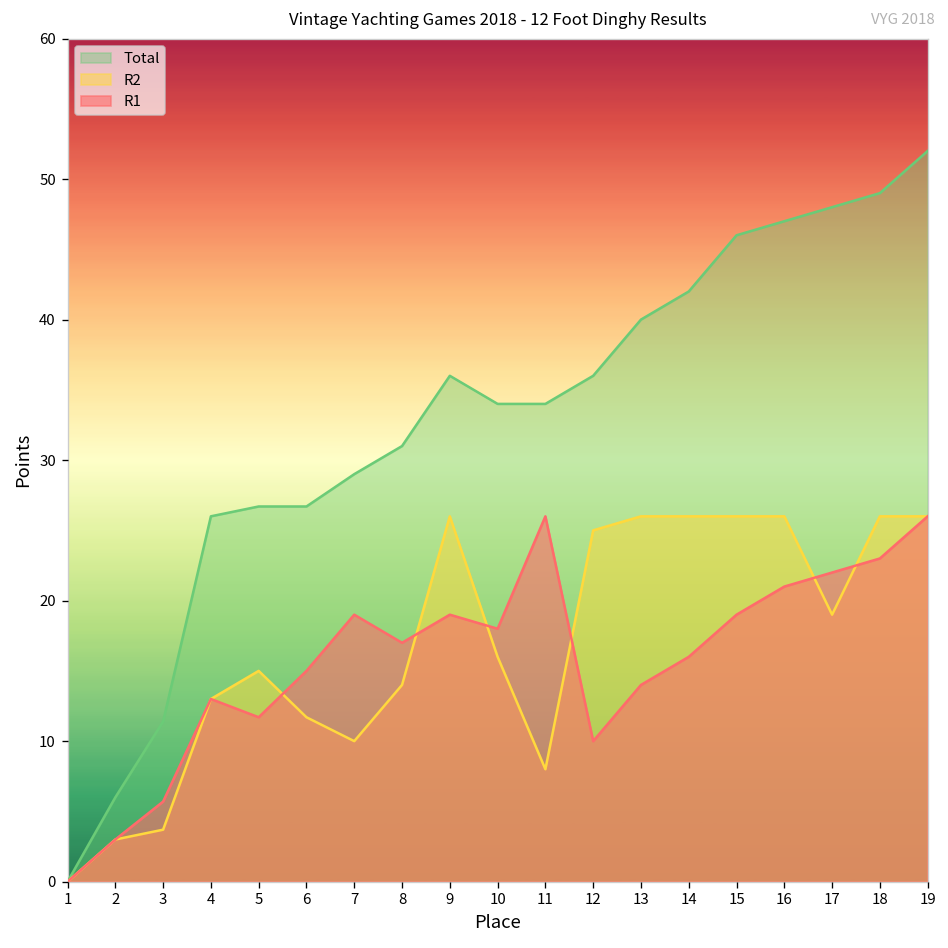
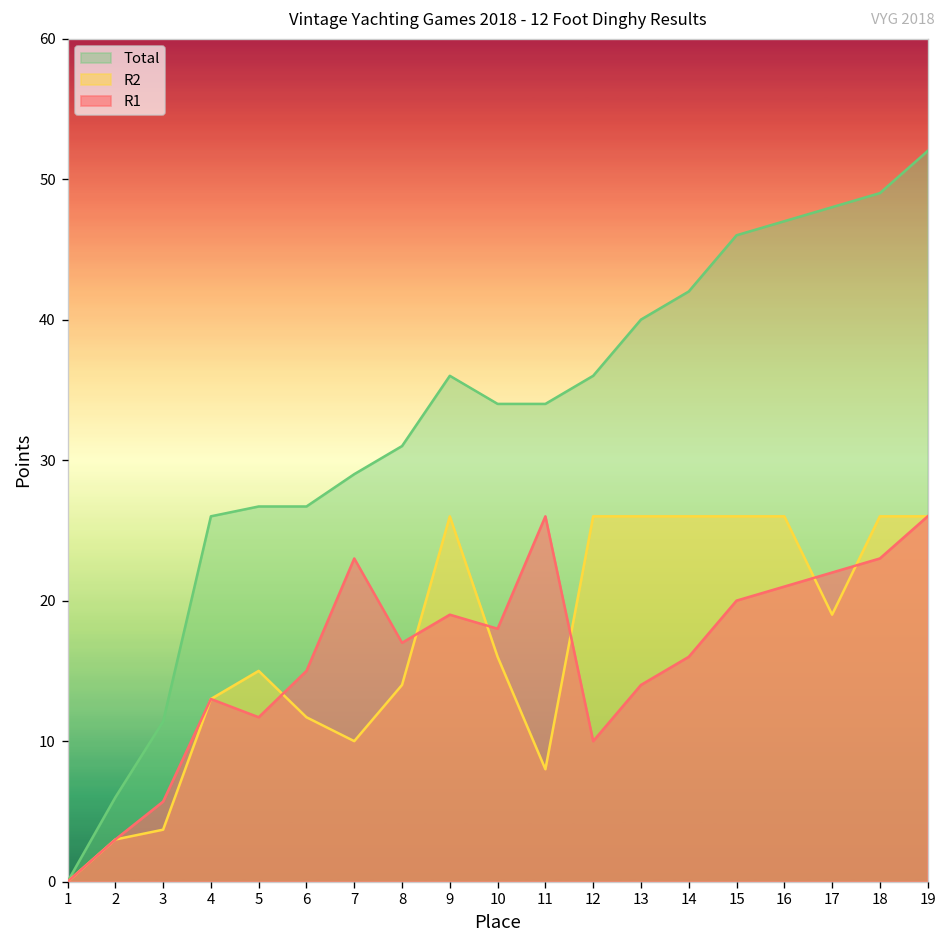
  {
    "Total": {
      "2": 6,
      "3": 11.4,
      "4": 26,
      "5": 26.7,
      "6": 26.7,
      "7": 29,
      "8": 31,
      "9": 36,
      "10": 34,
      "11": 34,
      "12": 36,
      "13": 40,
      "14": 42,
      "15": 46,
      "16": 47,
      "17": 48,
      "18": 49,
      "19": 52
    },
    "R2": {
      "3": 3.7,
      "5": 15,
      "6": 11.7,
      "7": 10,
      "8": 14,
      "9": 26,
      "10": 16,
      "11": 8,
-     "12": 25,
+     "12": 26,
      "13": 26,
      "14": 26,
      "15": 26,
      "16": 26,
      "17": 19,
      "18": 26
    },
    "R1": {
      "3": 5.7,
      "5": 11.7,
      "6": 15,
-     "7": 19,
+     "7": 23,
      "8": 17,
      "9": 19,
      "10": 18,
      "11": 26,
      "12": 10,
      "13": 14,
      "14": 16,
-     "15": 19,
+     "15": 20,
      "16": 21,
      "17": 22,
      "18": 23
    }
  }
